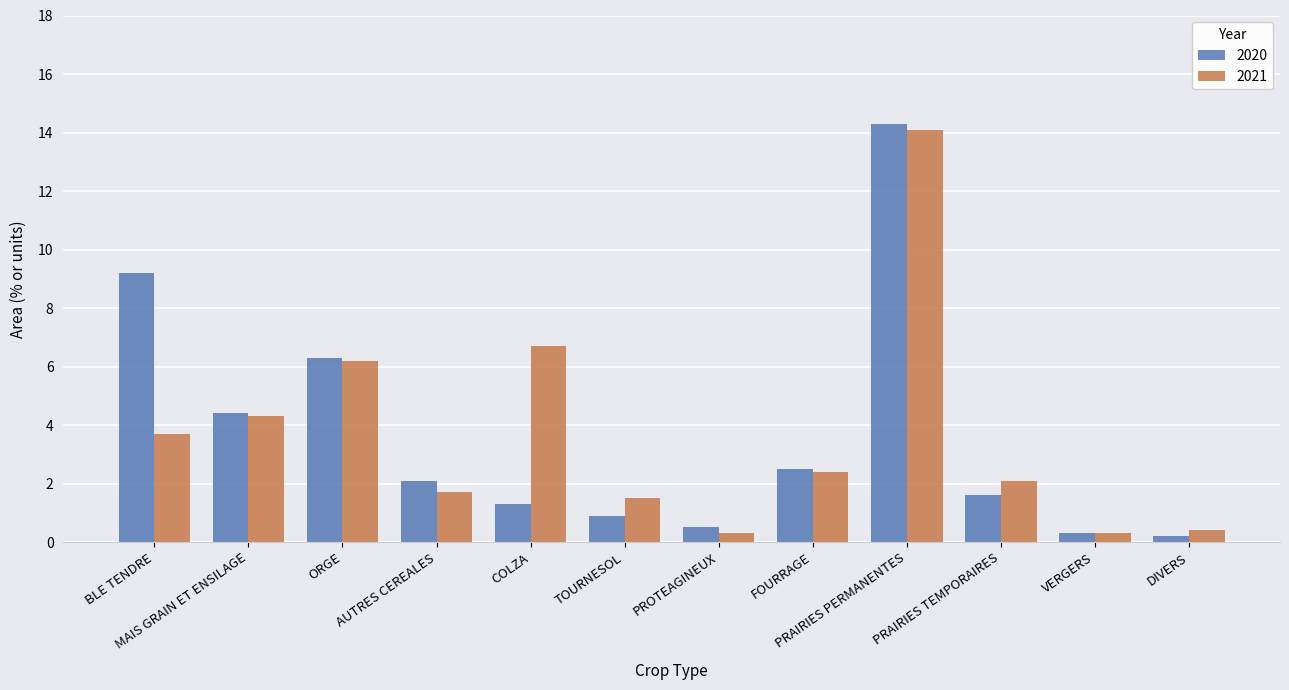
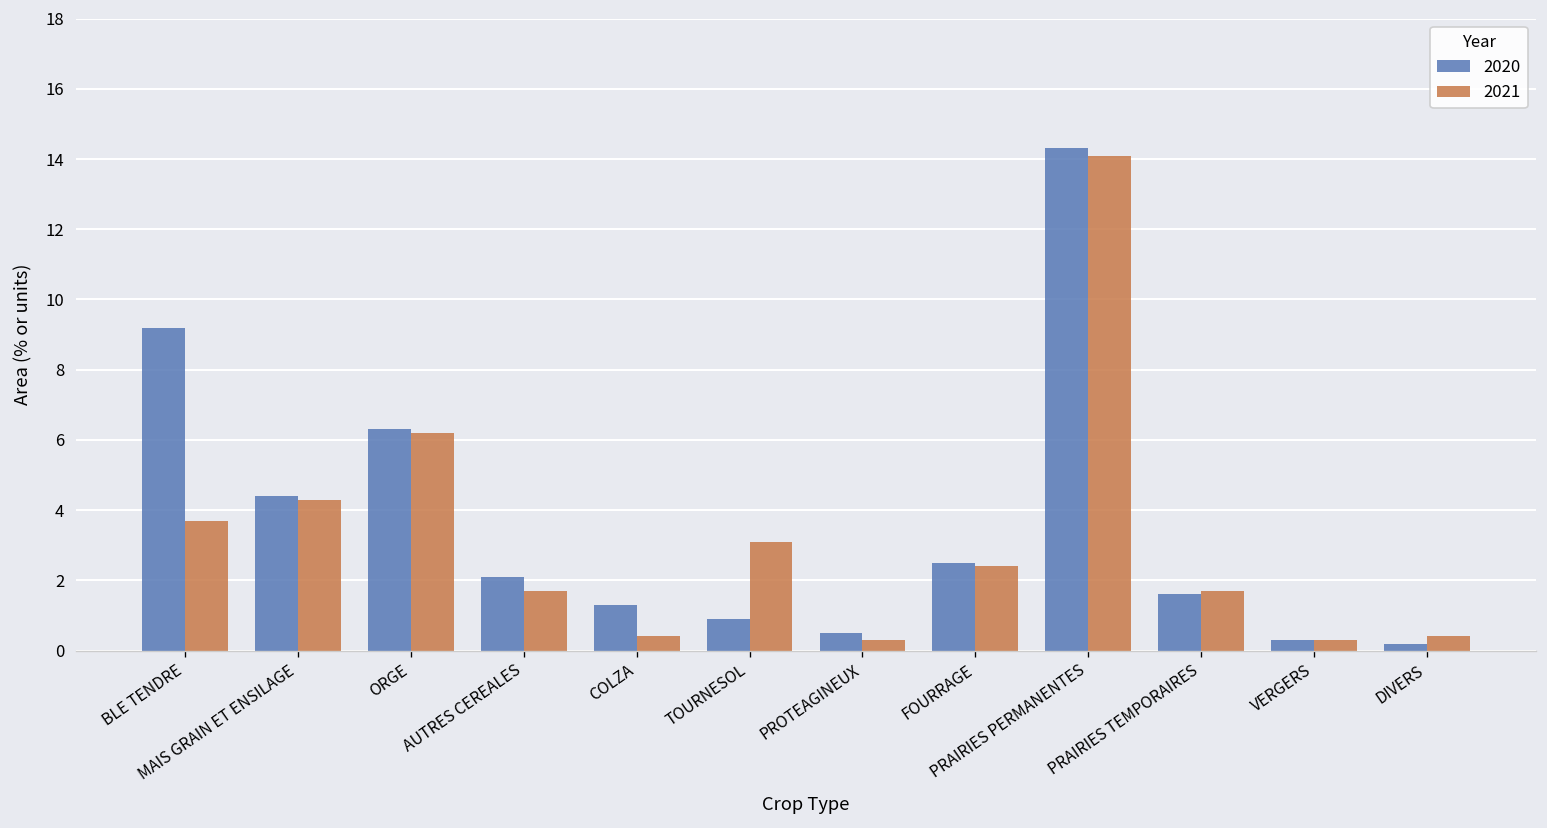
  {
    "2020": {
      "BLE TENDRE": 9.2,
      "MAIS GRAIN ET ENSILAGE": 4.4,
      "ORGE": 6.3,
      "AUTRES CEREALES": 2.1,
      "COLZA": 1.3,
      "TOURNESOL": 0.9,
      "PROTEAGINEUX": 0.5,
      "FOURRAGE": 2.5,
      "PRAIRIES PERMANENTES": 14.3,
      "PRAIRIES TEMPORAIRES": 1.6,
      "VERGERS": 0.3,
      "DIVERS": 0.2
    },
    "2021": {
      "BLE TENDRE": 3.7,
      "MAIS GRAIN ET ENSILAGE": 4.3,
      "ORGE": 6.2,
      "AUTRES CEREALES": 1.7,
-     "COLZA": 6.7,
-     "TOURNESOL": 1.5,
+     "COLZA": 0.4,
+     "TOURNESOL": 3.1,
      "PROTEAGINEUX": 0.3,
      "FOURRAGE": 2.4,
      "PRAIRIES PERMANENTES": 14.1,
-     "PRAIRIES TEMPORAIRES": 2.1,
+     "PRAIRIES TEMPORAIRES": 1.7,
      "VERGERS": 0.3,
      "DIVERS": 0.4
    }
  }
